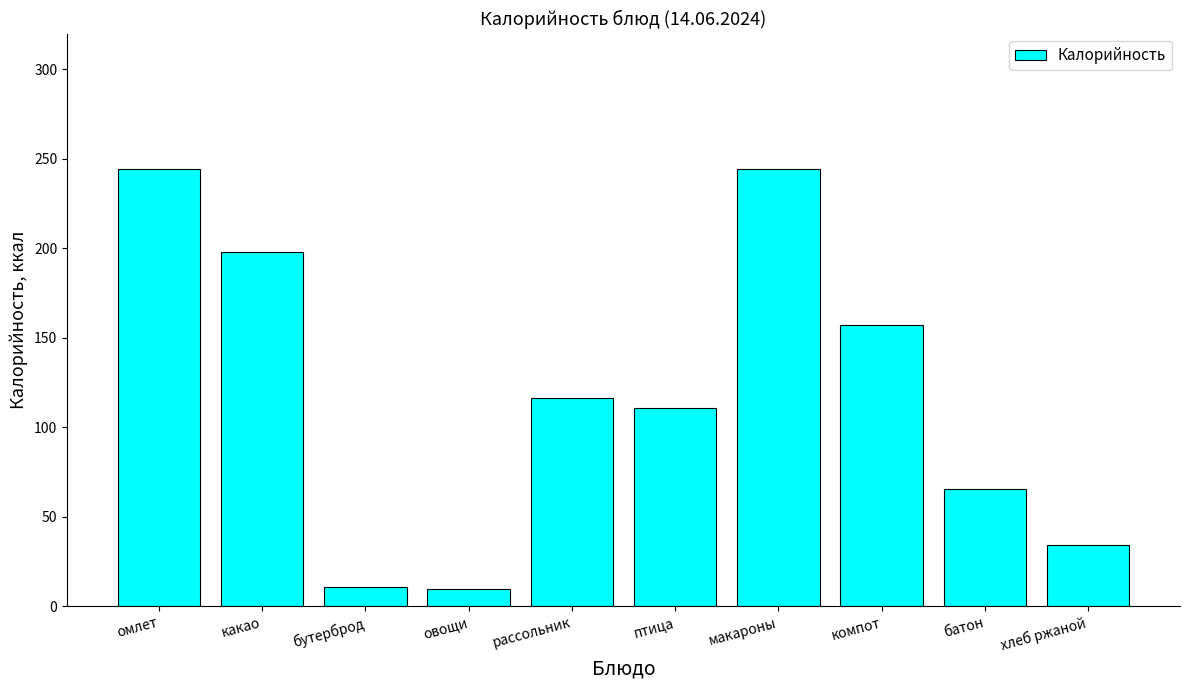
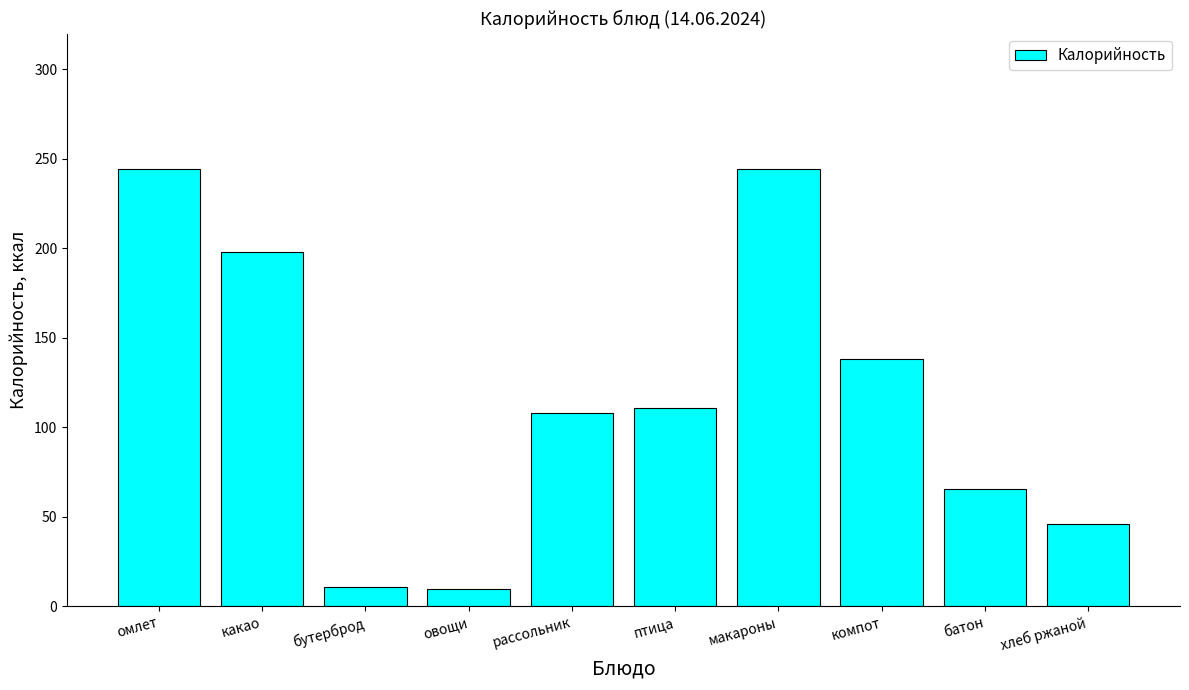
  {
    "омлет": 245,
    "какао": 198,
    "бутерброд": 11,
    "овощи": 10,
-   "рассольник": 116,
+   "рассольник": 108,
    "птица": 111,
    "макароны": 245,
-   "компот": 157,
+   "компот": 138,
    "батон": 66,
-   "хлеб ржаной": 35
+   "хлеб ржаной": 46
  }
